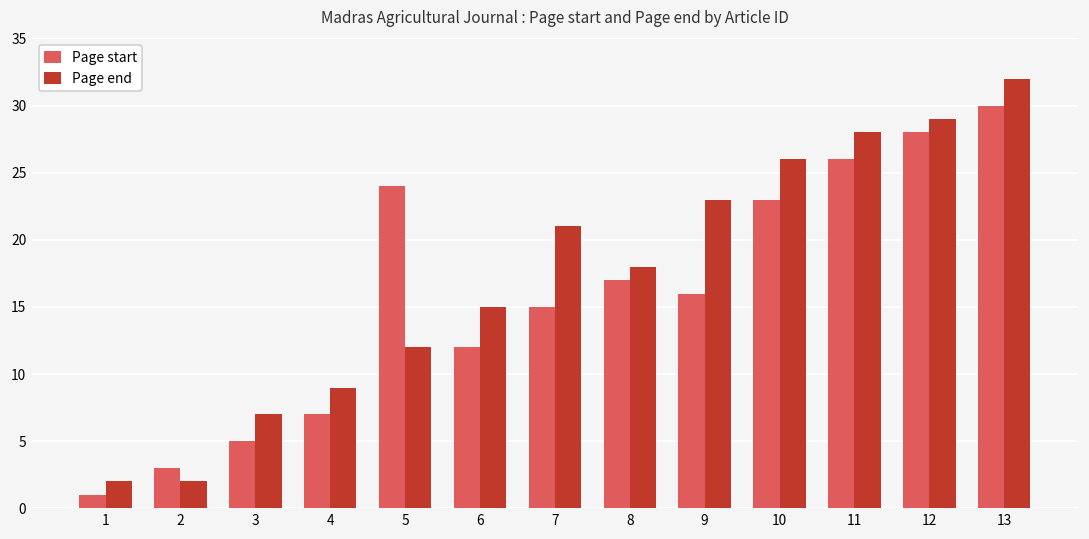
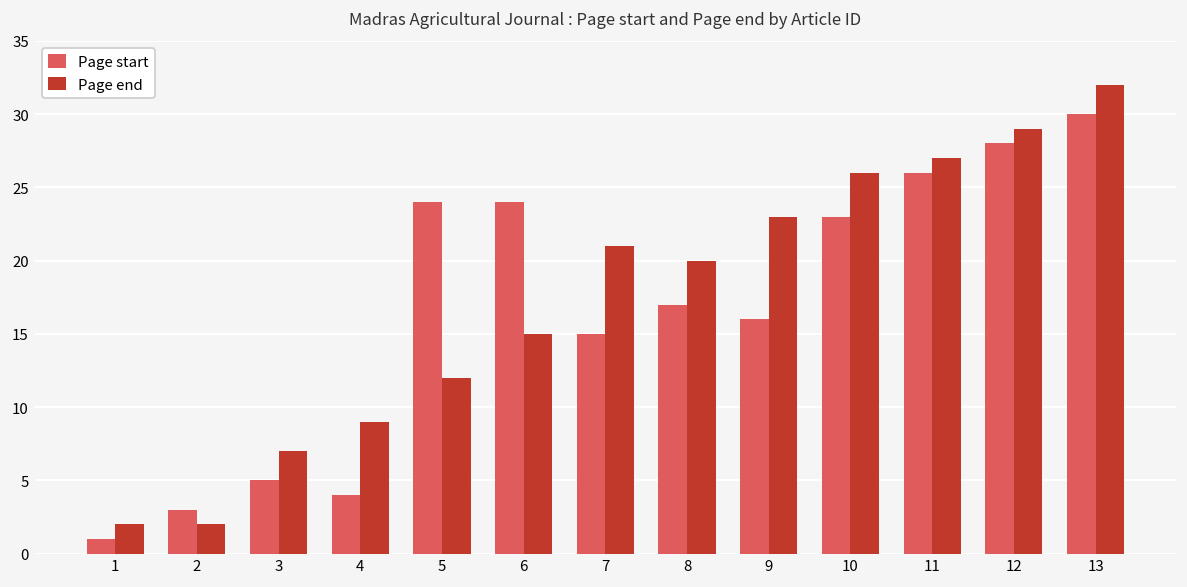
  {
    "Page start": {
      "1": 1,
      "2": 3,
      "3": 5,
-     "4": 7,
+     "4": 4,
      "5": 24,
-     "6": 12,
+     "6": 24,
      "7": 15,
      "8": 17,
      "9": 16,
      "10": 23,
      "11": 26,
      "12": 28,
      "13": 30
    },
    "Page end": {
      "1": 2,
      "2": 2,
      "3": 7,
      "4": 9,
      "5": 12,
      "6": 15,
      "7": 21,
-     "8": 18,
+     "8": 20,
      "9": 23,
      "10": 26,
-     "11": 28,
+     "11": 27,
      "12": 29,
      "13": 32
    }
  }
